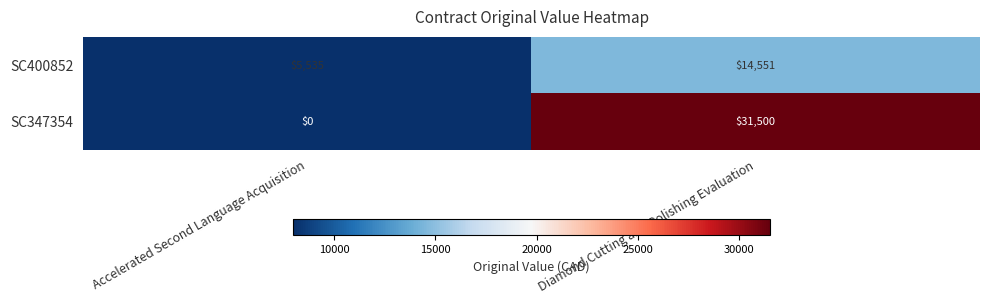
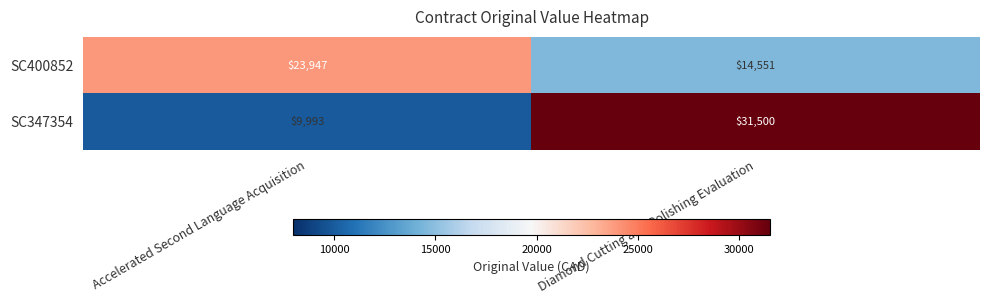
  {
    "SC400852": {
-     "Accelerated Second Language Acquisition": "$5,535",
+     "Accelerated Second Language Acquisition": "$23,947",
      "Diamond Cutting and Polishing Evaluation": "$14,551"
    },
    "SC347354": {
-     "Accelerated Second Language Acquisition": "$0",
+     "Accelerated Second Language Acquisition": "$9,993",
      "Diamond Cutting and Polishing Evaluation": "$31,500"
    }
  }
